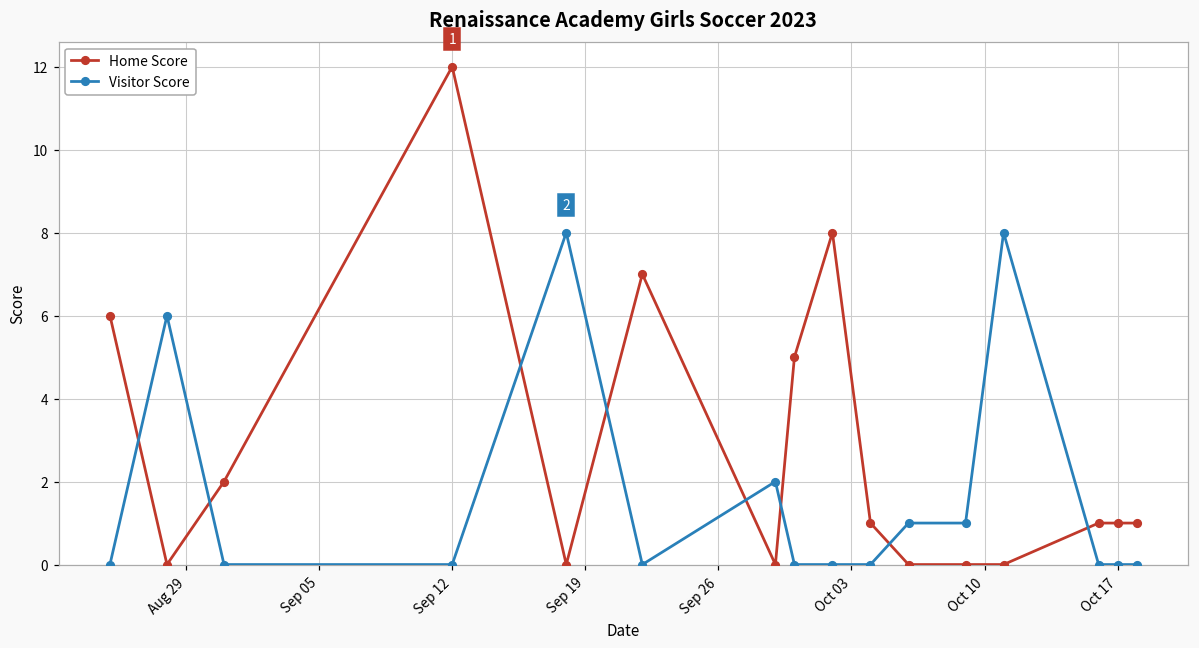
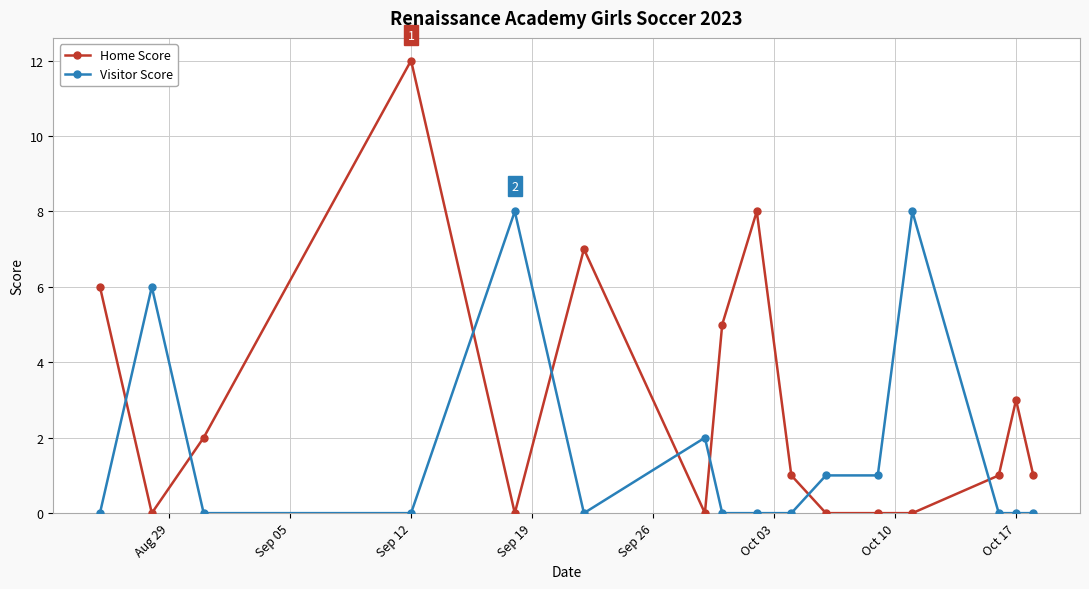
  {
    "Home Score": {
-     "Oct 17": 1
+     "Oct 17": 3
    },
    "Visitor Score": {
      "Sep 12": 0,
      "Oct 17": 0
    }
  }
